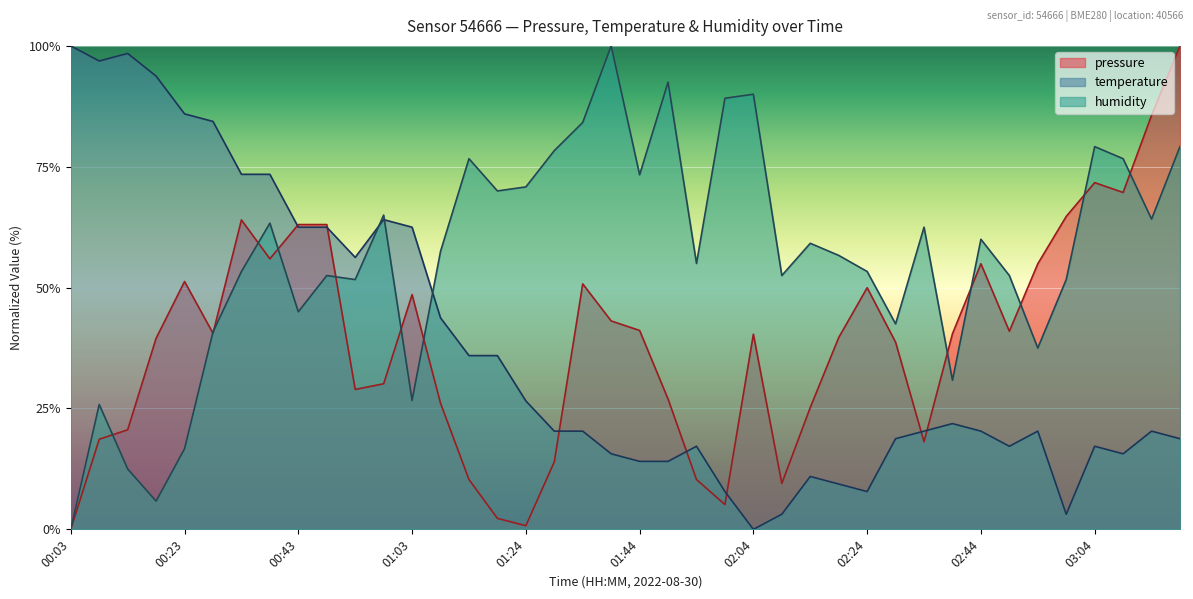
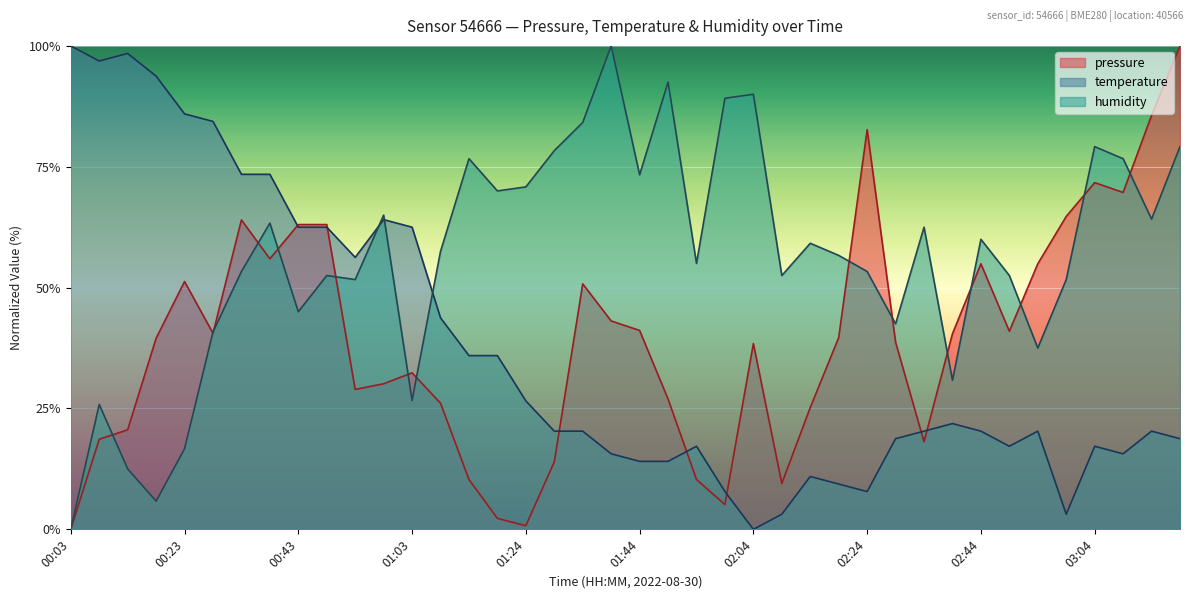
  {
    "pressure": {
      "00:23": "51%",
      "00:43": "63%",
-     "01:03": "49%",
+     "01:03": "32%",
      "01:24": "1%",
      "01:44": "41%",
-     "02:04": "40%",
-     "02:24": "50%",
+     "02:04": "38%",
+     "02:24": "83%",
      "02:44": "55%",
      "03:04": "72%"
    }
  }
